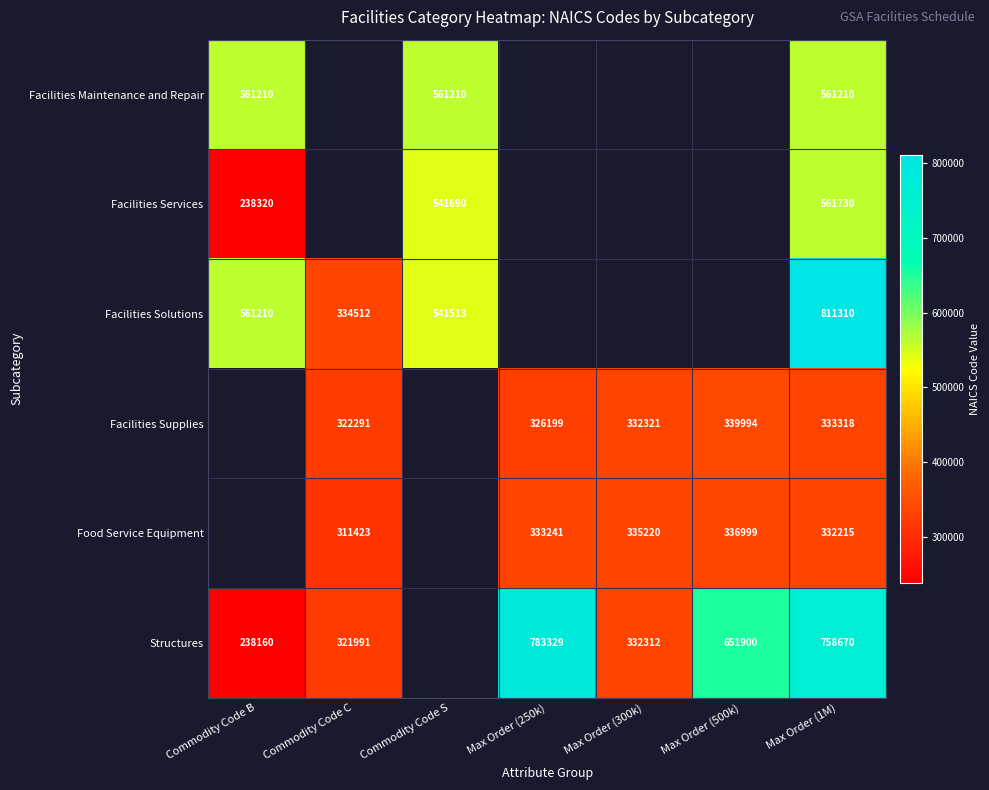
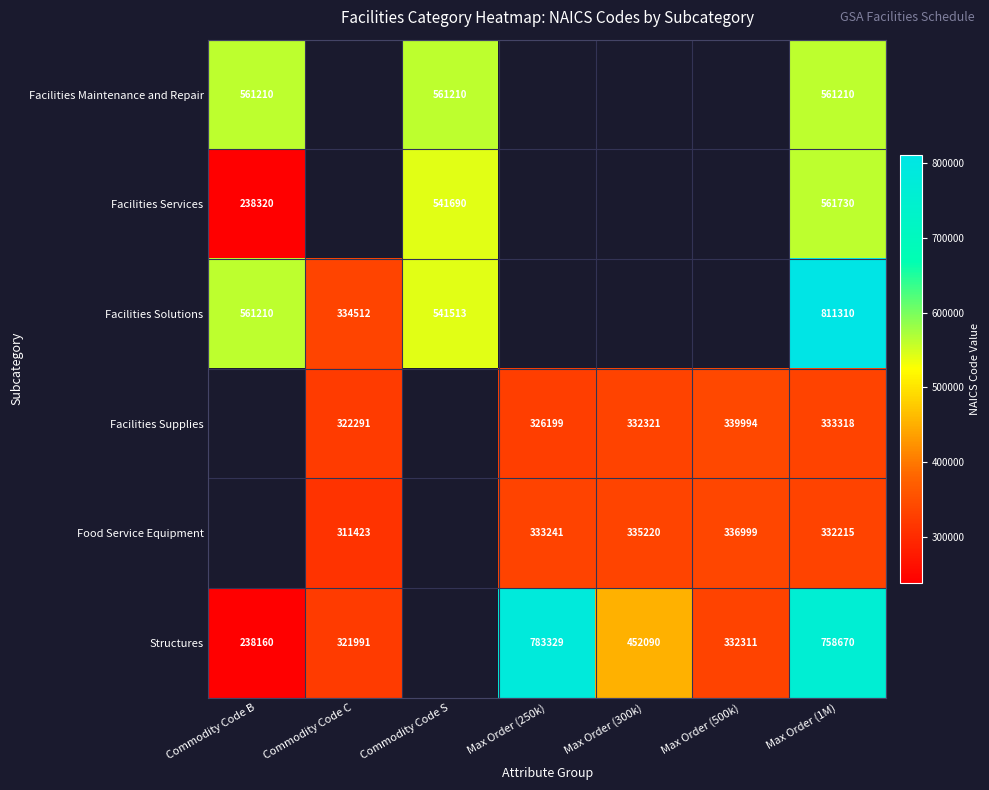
  {
    "Facilities Maintenance and Repair": {
      "Commodity Code B": 561210,
      "Commodity Code S": 561210,
      "Max Order (1M)": 561210
    },
    "Facilities Services": {
      "Commodity Code B": 238320,
      "Commodity Code S": 541690,
      "Max Order (1M)": 561730
    },
    "Facilities Solutions": {
      "Commodity Code B": 561210,
      "Commodity Code C": 334512,
      "Commodity Code S": 541513,
      "Max Order (1M)": 811310
    },
    "Facilities Supplies": {
      "Commodity Code C": 322291,
      "Max Order (250k)": 326199,
      "Max Order (300k)": 332321,
      "Max Order (500k)": 339994,
      "Max Order (1M)": 333318
    },
    "Food Service Equipment": {
      "Commodity Code C": 311423,
      "Max Order (250k)": 333241,
      "Max Order (300k)": 335220,
      "Max Order (500k)": 336999,
      "Max Order (1M)": 332215
    },
    "Structures": {
      "Commodity Code B": 238160,
      "Commodity Code C": 321991,
      "Max Order (250k)": 783329,
-     "Max Order (300k)": 332312,
-     "Max Order (500k)": 651900,
+     "Max Order (300k)": 452090,
+     "Max Order (500k)": 332311,
      "Max Order (1M)": 758670
    }
  }
